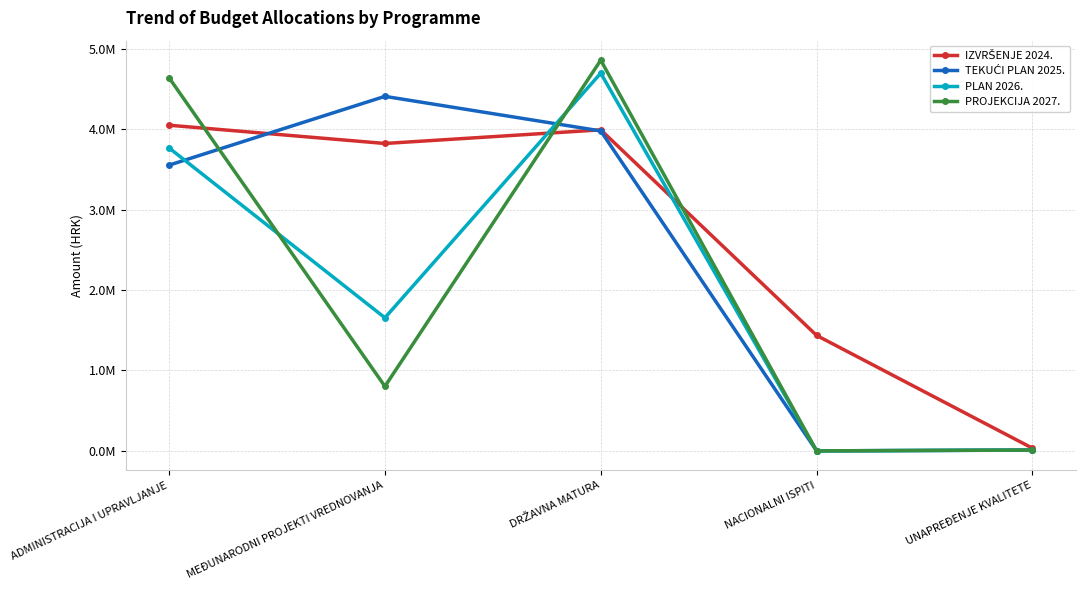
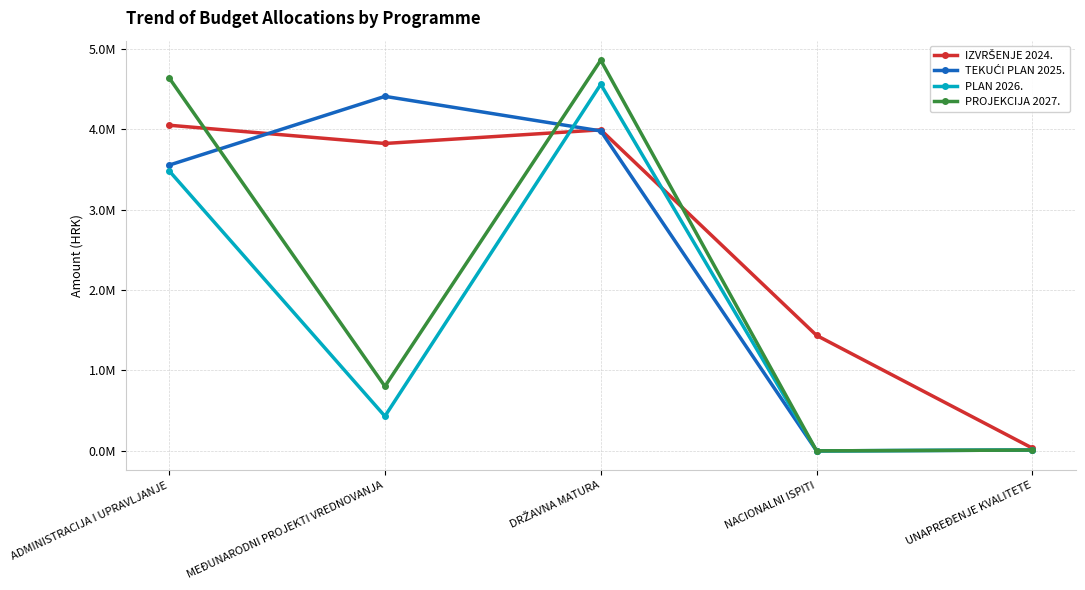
  {
    "IZVRŠENJE 2024.": {
      "ADMINISTRACIJA I UPRAVLJANJE": 4100000,
      "MEĐUNARODNI PROJEKTI VREDNOVANJA": 3800000,
      "NACIONALNI ISPITI": 1400000
    },
    "TEKUĆI PLAN 2025.": {
      "ADMINISTRACIJA I UPRAVLJANJE": 3600000,
      "MEĐUNARODNI PROJEKTI VREDNOVANJA": 4400000
    },
    "PLAN 2026.": {
-     "ADMINISTRACIJA I UPRAVLJANJE": 3800000,
-     "MEĐUNARODNI PROJEKTI VREDNOVANJA": 1700000,
-     "DRŽAVNA MATURA": 4700000
+     "ADMINISTRACIJA I UPRAVLJANJE": 3500000,
+     "MEĐUNARODNI PROJEKTI VREDNOVANJA": 400000,
+     "DRŽAVNA MATURA": 4600000
    },
    "PROJEKCIJA 2027.": {
      "ADMINISTRACIJA I UPRAVLJANJE": 4600000,
      "MEĐUNARODNI PROJEKTI VREDNOVANJA": 800000,
      "DRŽAVNA MATURA": 4900000
    }
  }
